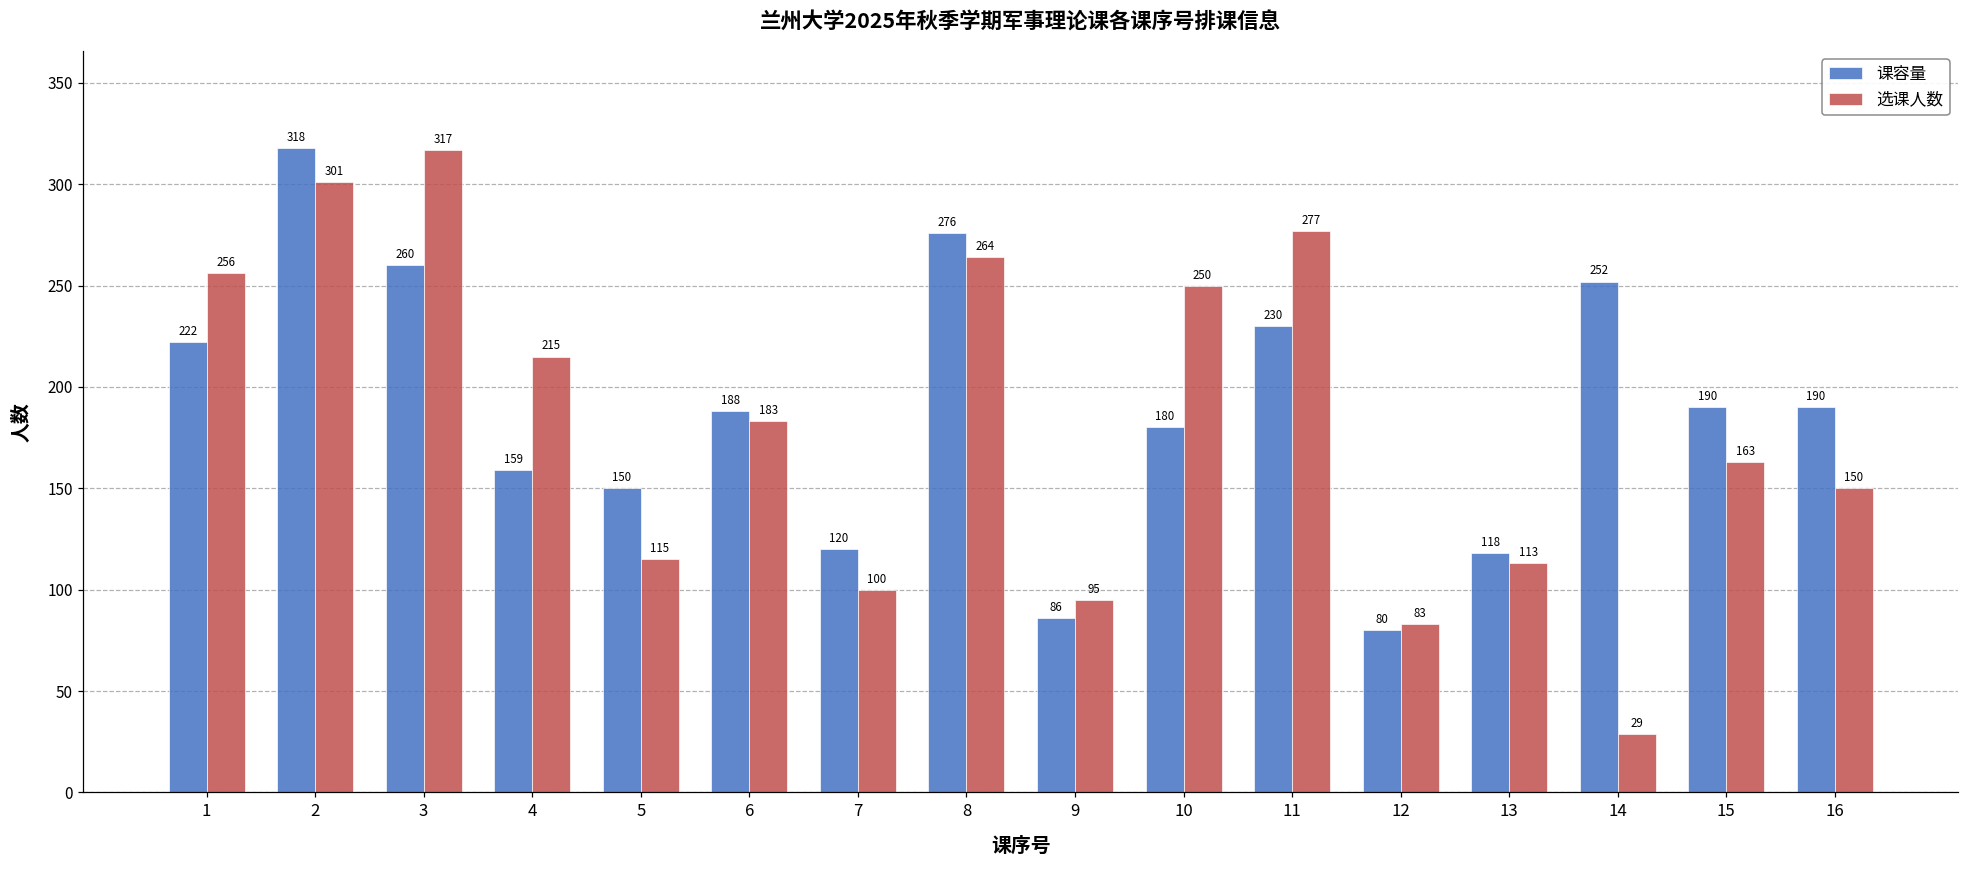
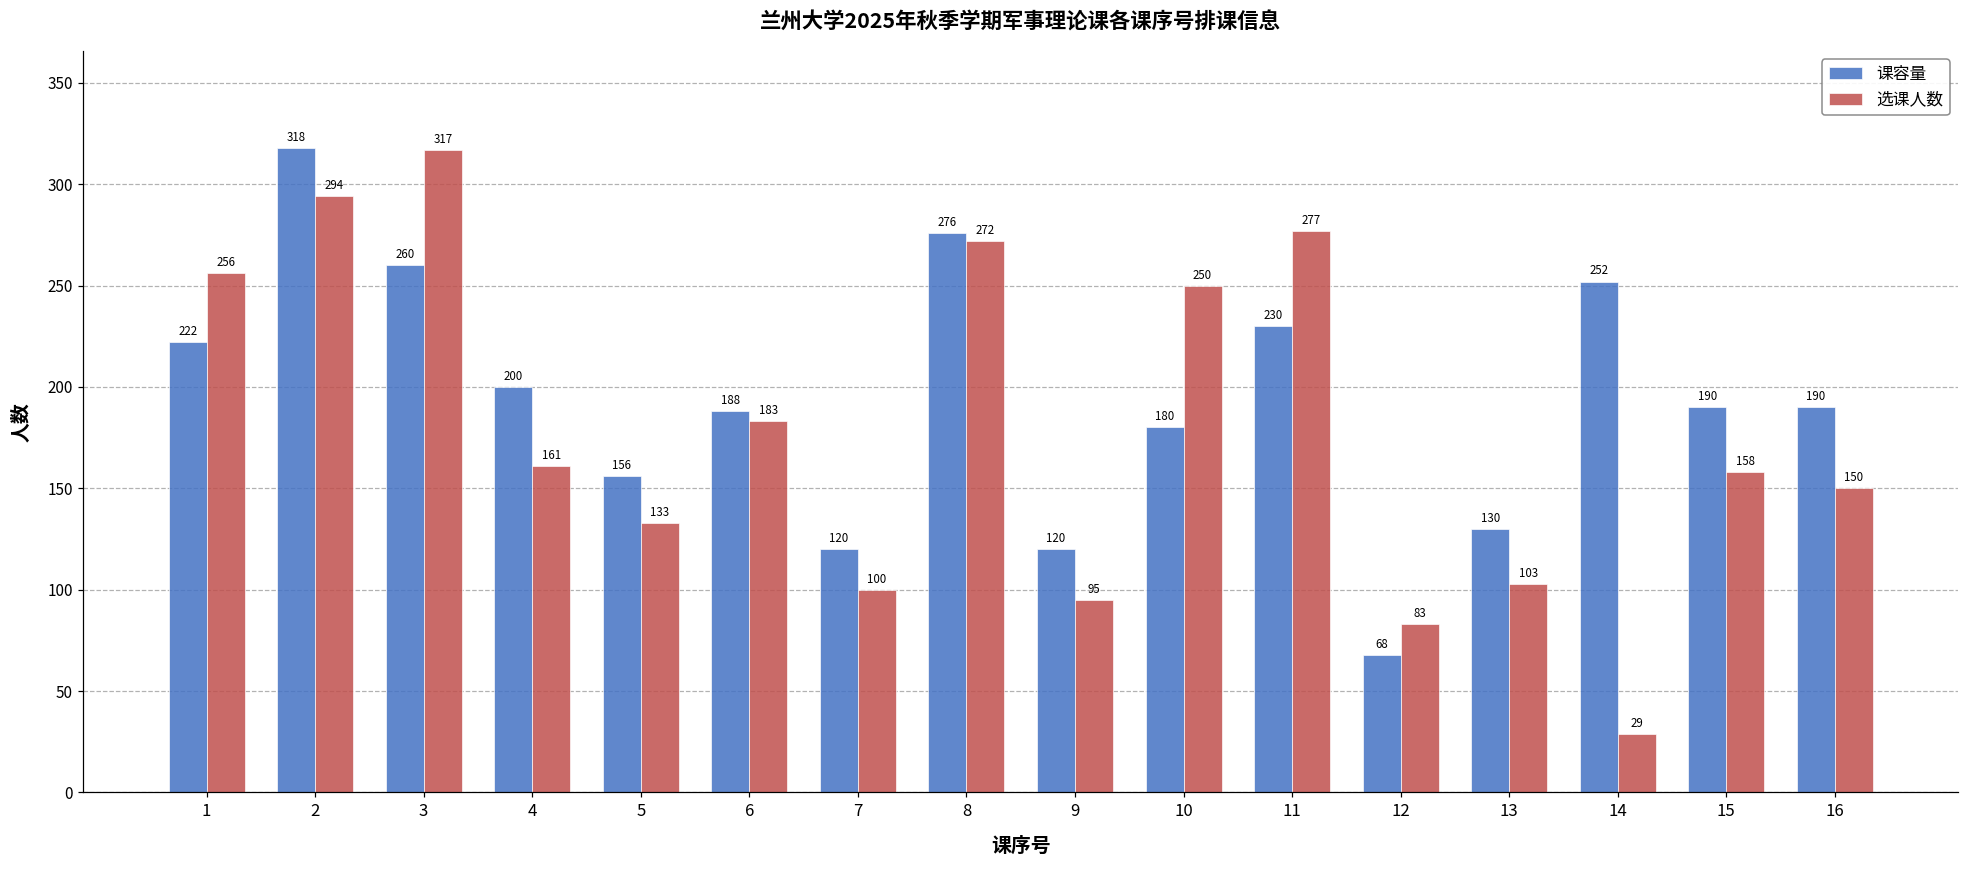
  {
    "课容量": {
      "1": 222,
      "2": 318,
      "3": 260,
-     "4": 159,
-     "5": 150,
+     "4": 200,
+     "5": 156,
      "6": 188,
      "7": 120,
      "8": 276,
-     "9": 86,
+     "9": 120,
      "10": 180,
      "11": 230,
-     "12": 80,
-     "13": 118,
+     "12": 68,
+     "13": 130,
      "14": 252,
      "15": 190,
      "16": 190
    },
    "选课人数": {
      "1": 256,
-     "2": 301,
+     "2": 294,
      "3": 317,
-     "4": 215,
-     "5": 115,
+     "4": 161,
+     "5": 133,
      "6": 183,
      "7": 100,
-     "8": 264,
+     "8": 272,
      "9": 95,
      "10": 250,
      "11": 277,
      "12": 83,
-     "13": 113,
+     "13": 103,
      "14": 29,
-     "15": 163,
+     "15": 158,
      "16": 150
    }
  }
